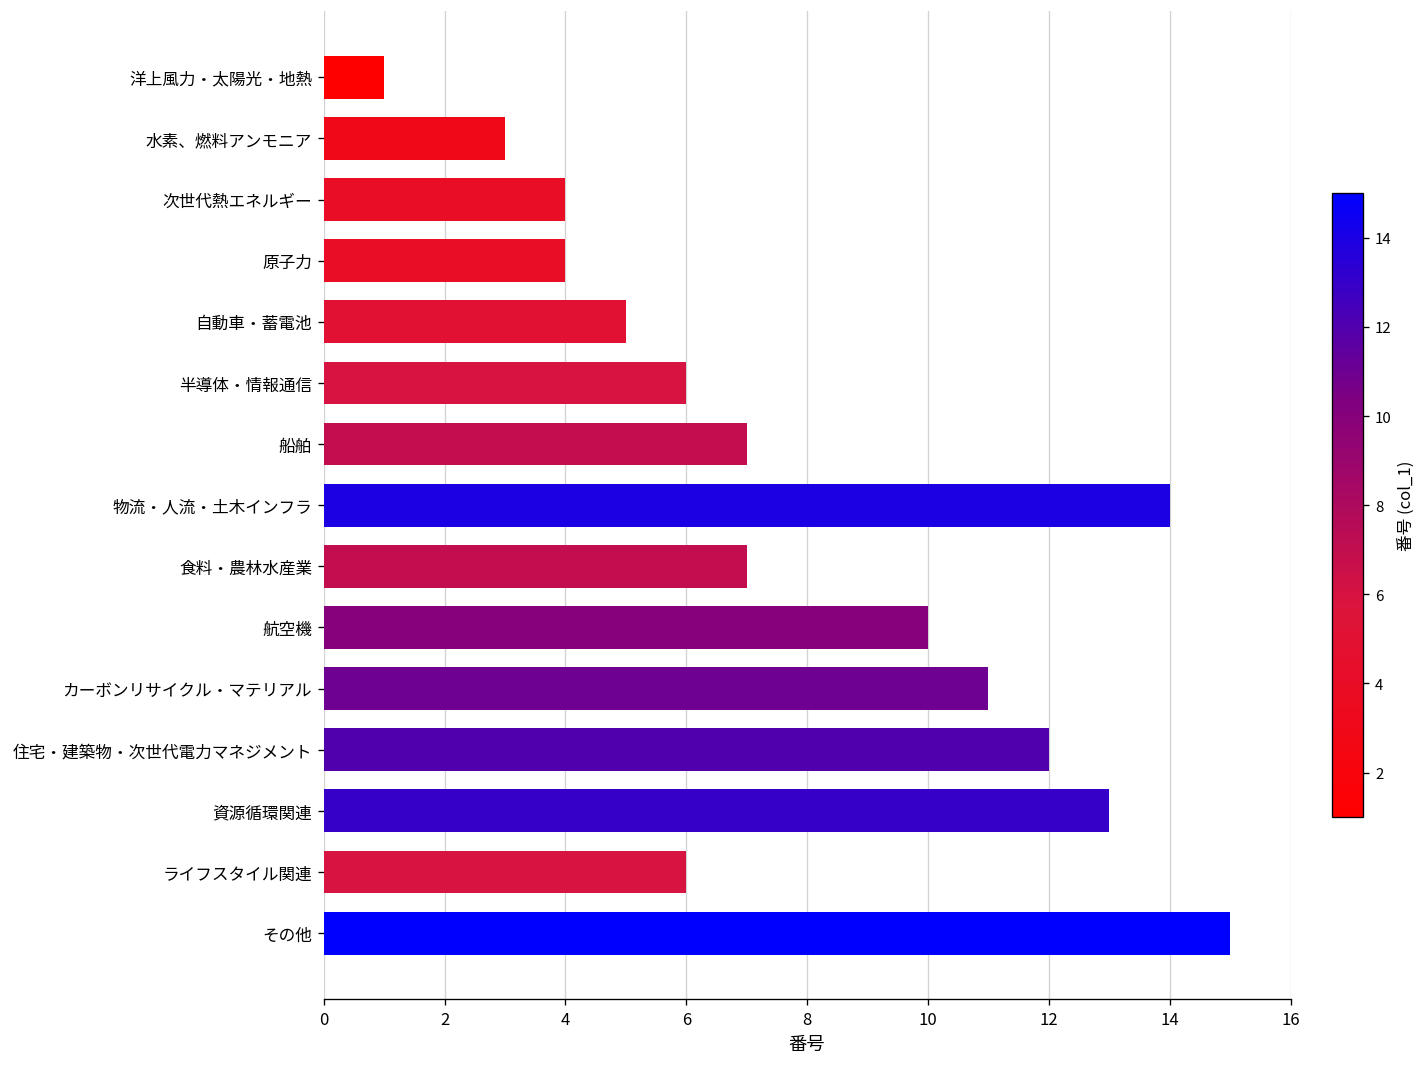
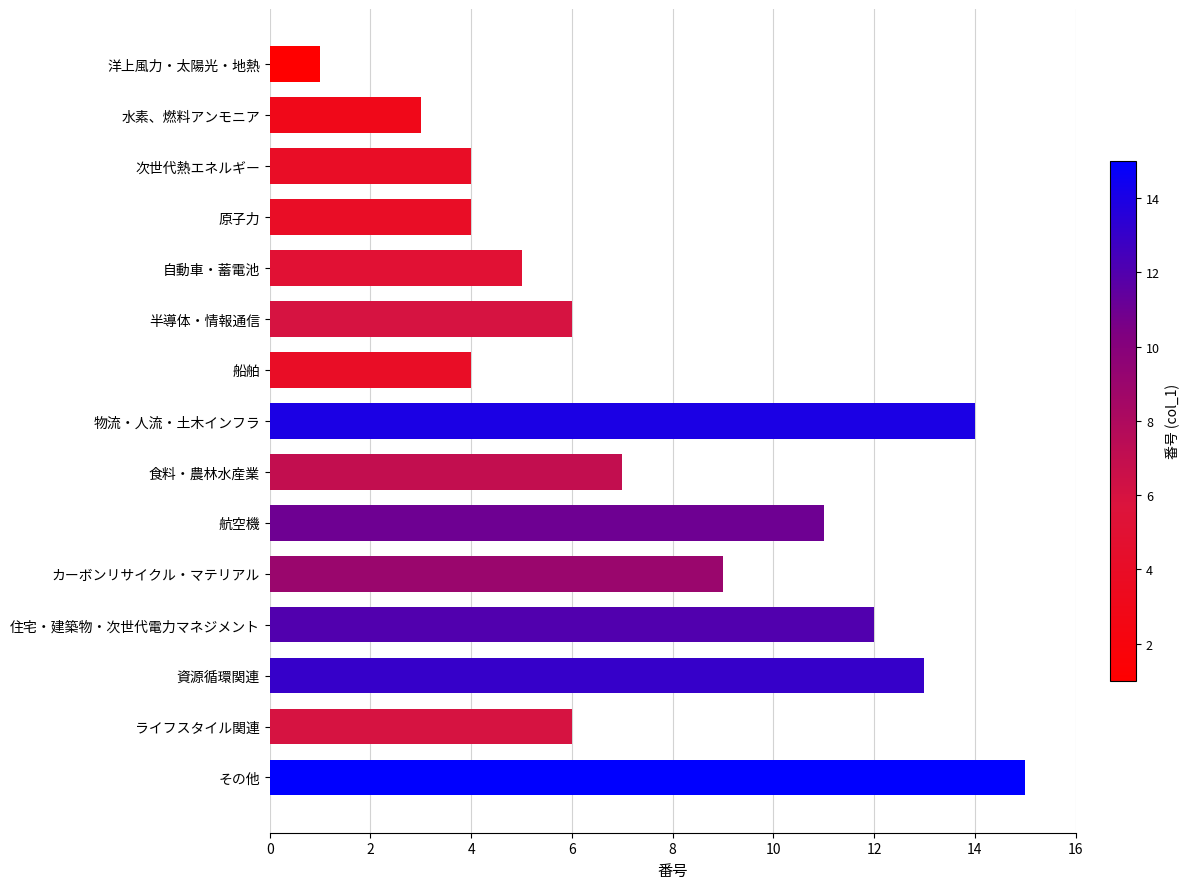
  {
    "洋上風力・太陽光・地熱": 1,
    "水素、燃料アンモニア": 3,
    "次世代熱エネルギー": 4,
    "原子力": 4,
    "自動車・蓄電池": 5,
    "半導体・情報通信": 6,
-   "船舶": 7,
+   "船舶": 4,
    "物流・人流・土木インフラ": 14,
    "食料・農林水産業": 7,
-   "航空機": 10,
-   "カーボンリサイクル・マテリアル": 11,
+   "航空機": 11,
+   "カーボンリサイクル・マテリアル": 9,
    "住宅・建築物・次世代電力マネジメント": 12,
    "資源循環関連": 13,
    "ライフスタイル関連": 6,
    "その他": 15
  }
